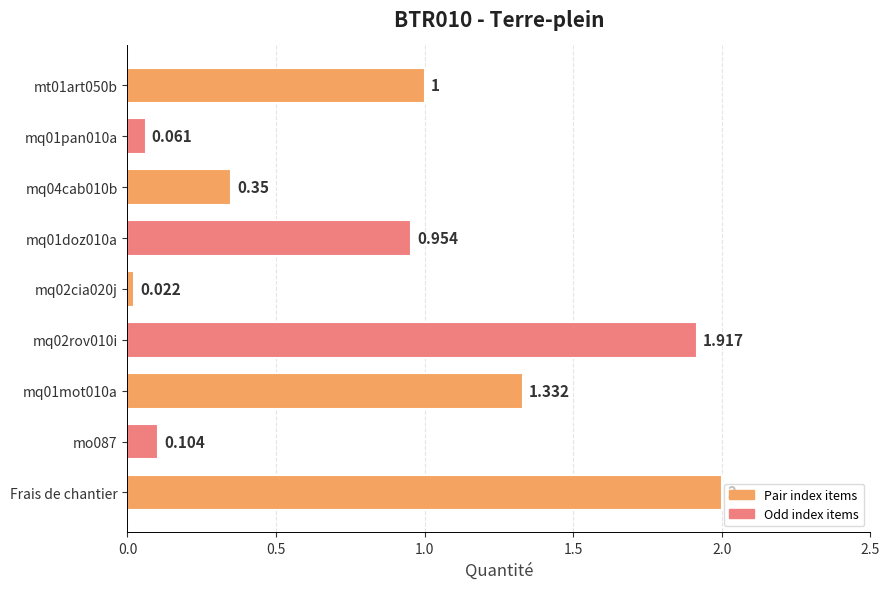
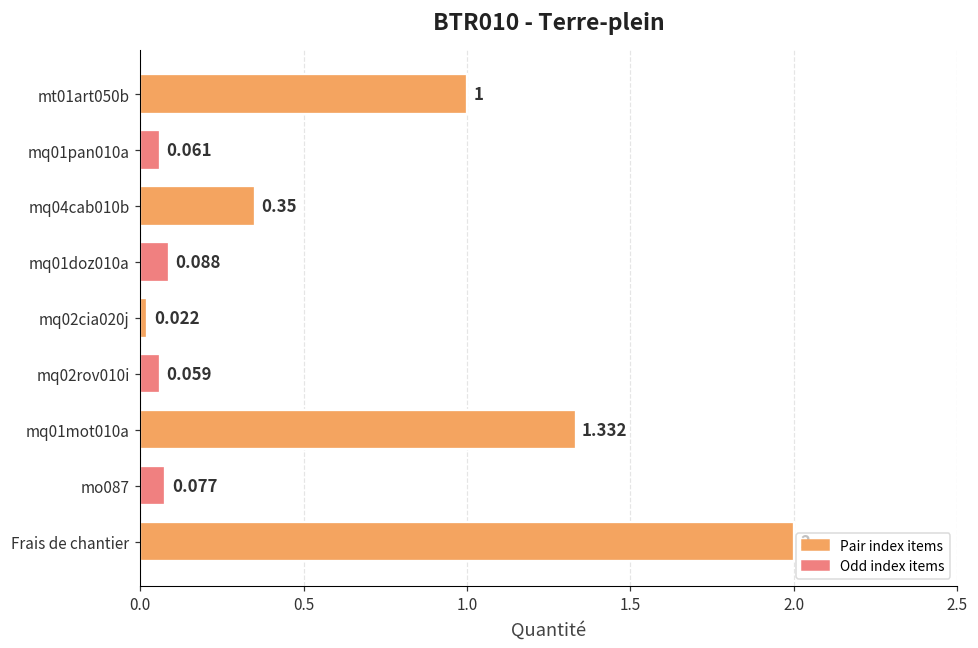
  {
    "mt01art050b": 1,
    "mq01pan010a": 0.061,
    "mq04cab010b": 0.35,
-   "mq01doz010a": 0.954,
+   "mq01doz010a": 0.088,
    "mq02cia020j": 0.022,
-   "mq02rov010i": 1.917,
+   "mq02rov010i": 0.059,
    "mq01mot010a": 1.332,
-   "mo087": 0.104
+   "mo087": 0.077
  }
